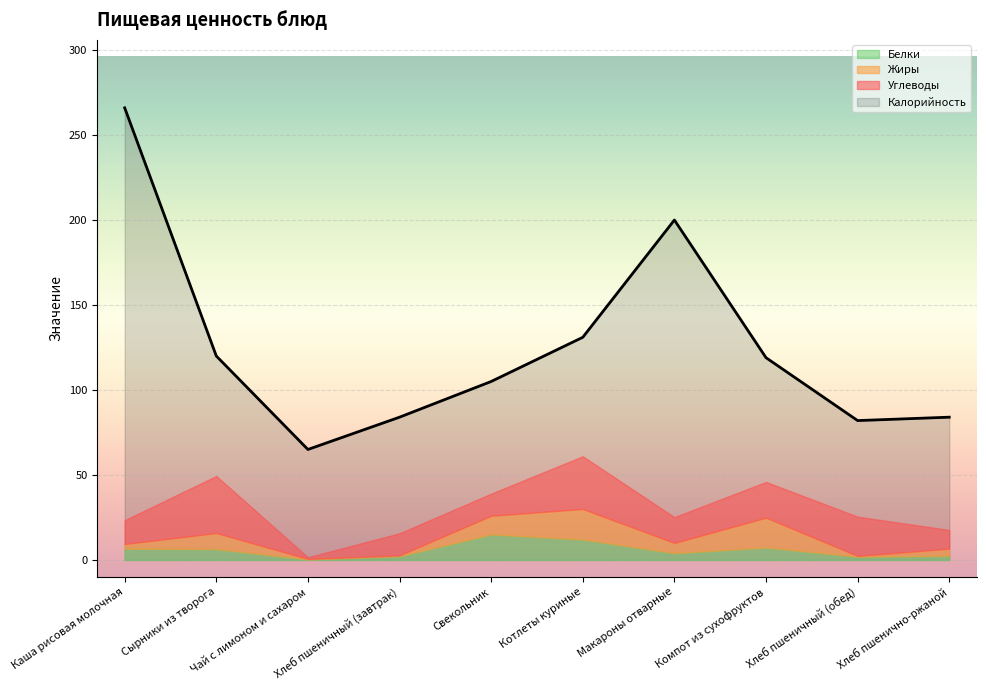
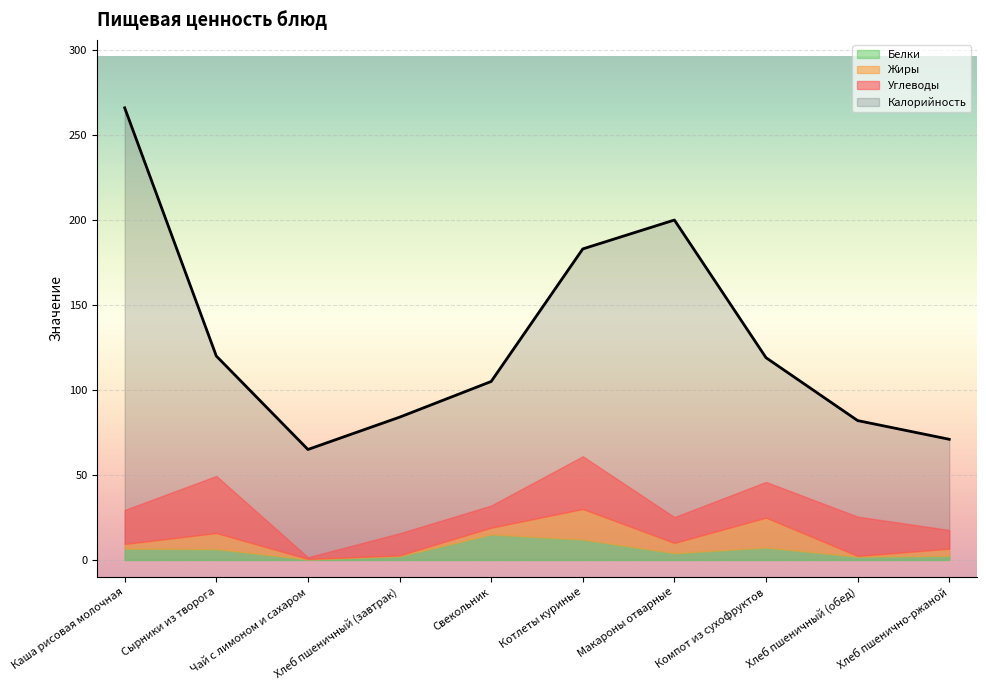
  {
    "Белки": {
      "Каша рисовая молочная": 7,
      "Сырники из творога": 6,
      "Свекольник": 15,
      "Котлеты куриные": 12,
      "Макароны отварные": 4,
      "Компот из сухофруктов": 7,
      "Хлеб пшенично-ржаной": 2
    },
    "Жиры": {
      "Каша рисовая молочная": 3,
      "Сырники из творога": 9,
-     "Свекольник": 11,
+     "Свекольник": 4,
      "Котлеты куриные": 18,
      "Макароны отварные": 6,
      "Компот из сухофруктов": 18,
      "Хлеб пшенично-ржаной": 4
    },
    "Углеводы": {
-     "Каша рисовая молочная": 14,
+     "Каша рисовая молочная": 20,
      "Сырники из творога": 34,
      "Хлеб пшеничный (завтрак)": 13,
      "Свекольник": 13,
      "Котлеты куриные": 31,
      "Макароны отварные": 15,
      "Компот из сухофруктов": 21,
      "Хлеб пшеничный (обед)": 23,
      "Хлеб пшенично-ржаной": 11
    },
    "Калорийность": {
      "Каша рисовая молочная": 266,
      "Сырники из творога": 120,
      "Чай с лимоном и сахаром": 65,
      "Хлеб пшеничный (завтрак)": 84,
      "Свекольник": 105,
-     "Котлеты куриные": 131,
+     "Котлеты куриные": 183,
      "Макароны отварные": 200,
      "Компот из сухофруктов": 119,
      "Хлеб пшеничный (обед)": 82,
-     "Хлеб пшенично-ржаной": 84
+     "Хлеб пшенично-ржаной": 71
    }
  }
